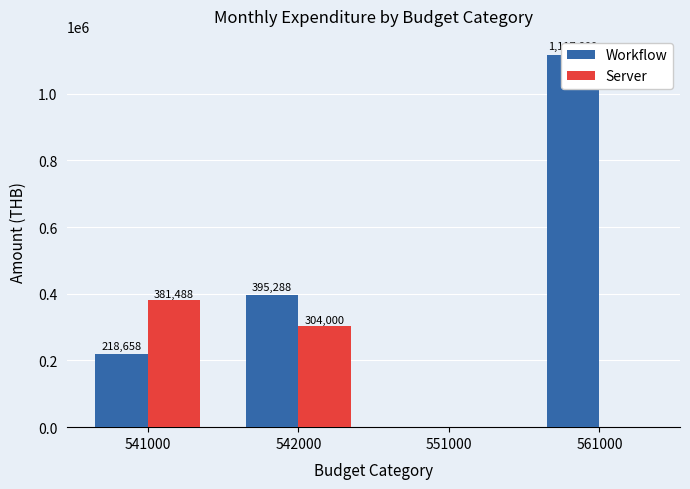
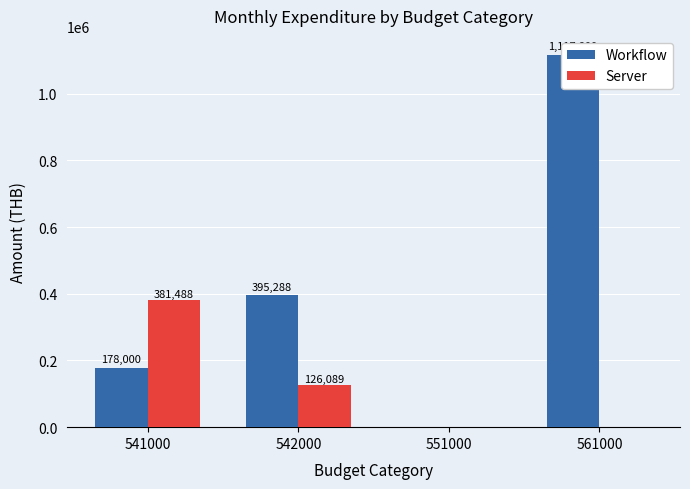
  {
    "Workflow": {
-     "541000": "218,658",
+     "541000": "178,000",
      "542000": "395,288"
    },
    "Server": {
      "541000": "381,488",
-     "542000": "304,000"
+     "542000": "126,089"
    }
  }
